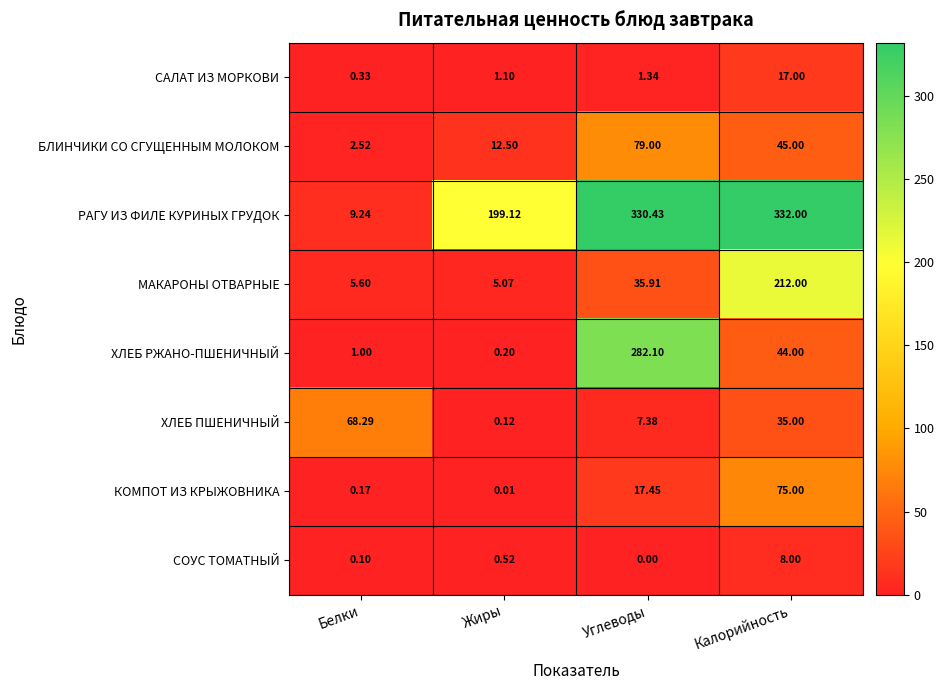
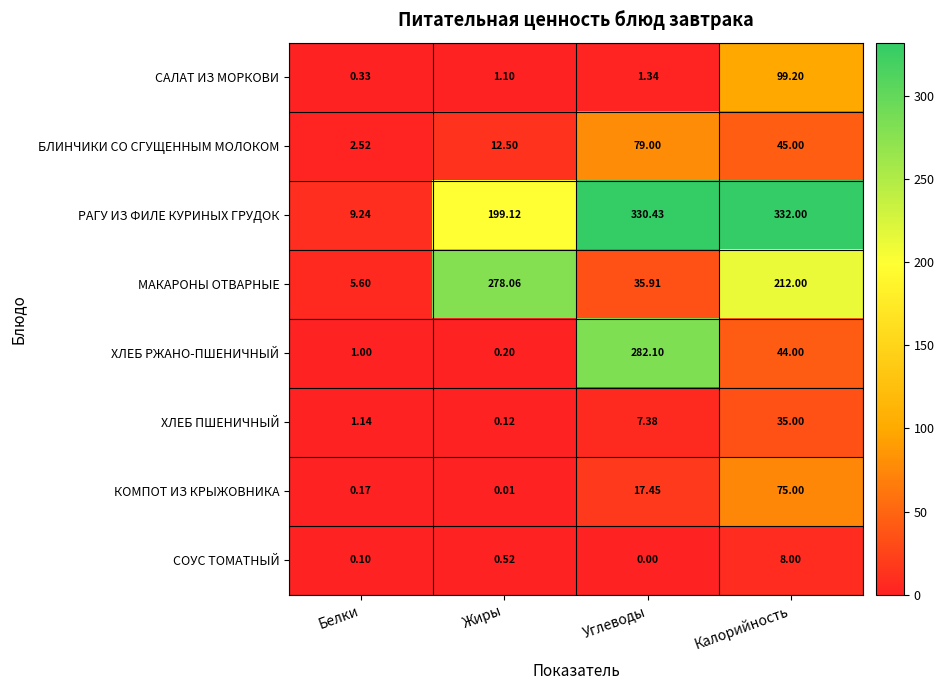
  {
    "САЛАТ ИЗ МОРКОВИ": {
      "Белки": 0.33,
      "Жиры": 1.10,
      "Углеводы": 1.34,
-     "Калорийность": 17.00
+     "Калорийность": 99.20
    },
    "БЛИНЧИКИ СО СГУЩЕННЫМ МОЛОКОМ": {
      "Белки": 2.52,
      "Жиры": 12.50,
      "Углеводы": 79.00,
      "Калорийность": 45.00
    },
    "РАГУ ИЗ ФИЛЕ КУРИНЫХ ГРУДОК": {
      "Белки": 9.24,
      "Жиры": 199.12,
      "Углеводы": 330.43,
      "Калорийность": 332.00
    },
    "МАКАРОНЫ ОТВАРНЫЕ": {
      "Белки": 5.60,
-     "Жиры": 5.07,
+     "Жиры": 278.06,
      "Углеводы": 35.91,
      "Калорийность": 212.00
    },
    "ХЛЕБ РЖАНО-ПШЕНИЧНЫЙ": {
      "Белки": 1.00,
      "Жиры": 0.20,
      "Углеводы": 282.10,
      "Калорийность": 44.00
    },
    "ХЛЕБ ПШЕНИЧНЫЙ": {
-     "Белки": 68.29,
+     "Белки": 1.14,
      "Жиры": 0.12,
      "Углеводы": 7.38,
      "Калорийность": 35.00
    },
    "КОМПОТ ИЗ КРЫЖОВНИКА": {
      "Белки": 0.17,
      "Жиры": 0.01,
      "Углеводы": 17.45,
      "Калорийность": 75.00
    },
    "СОУС ТОМАТНЫЙ": {
      "Белки": 0.10,
      "Жиры": 0.52,
      "Углеводы": 0.00,
      "Калорийность": 8.00
    }
  }
